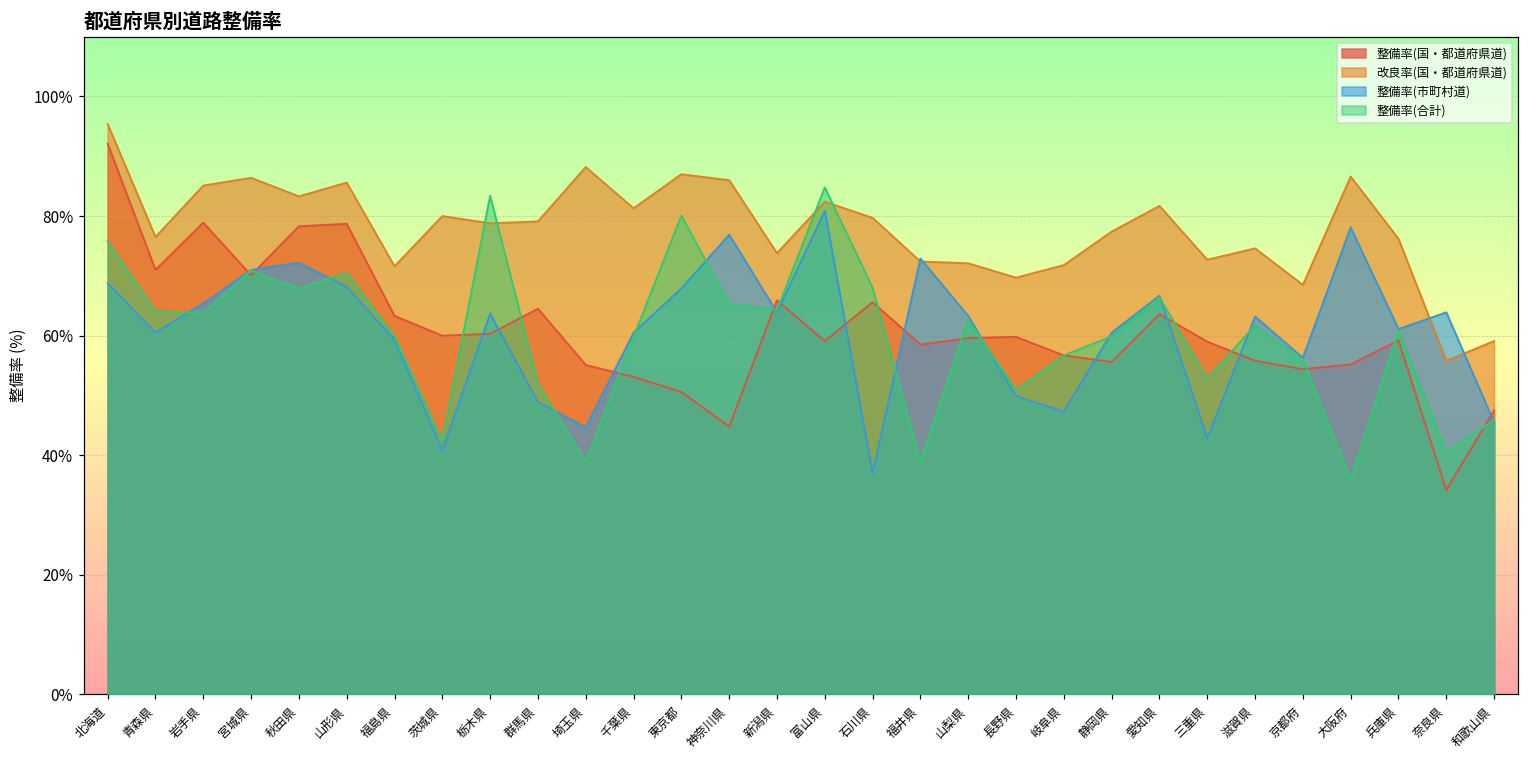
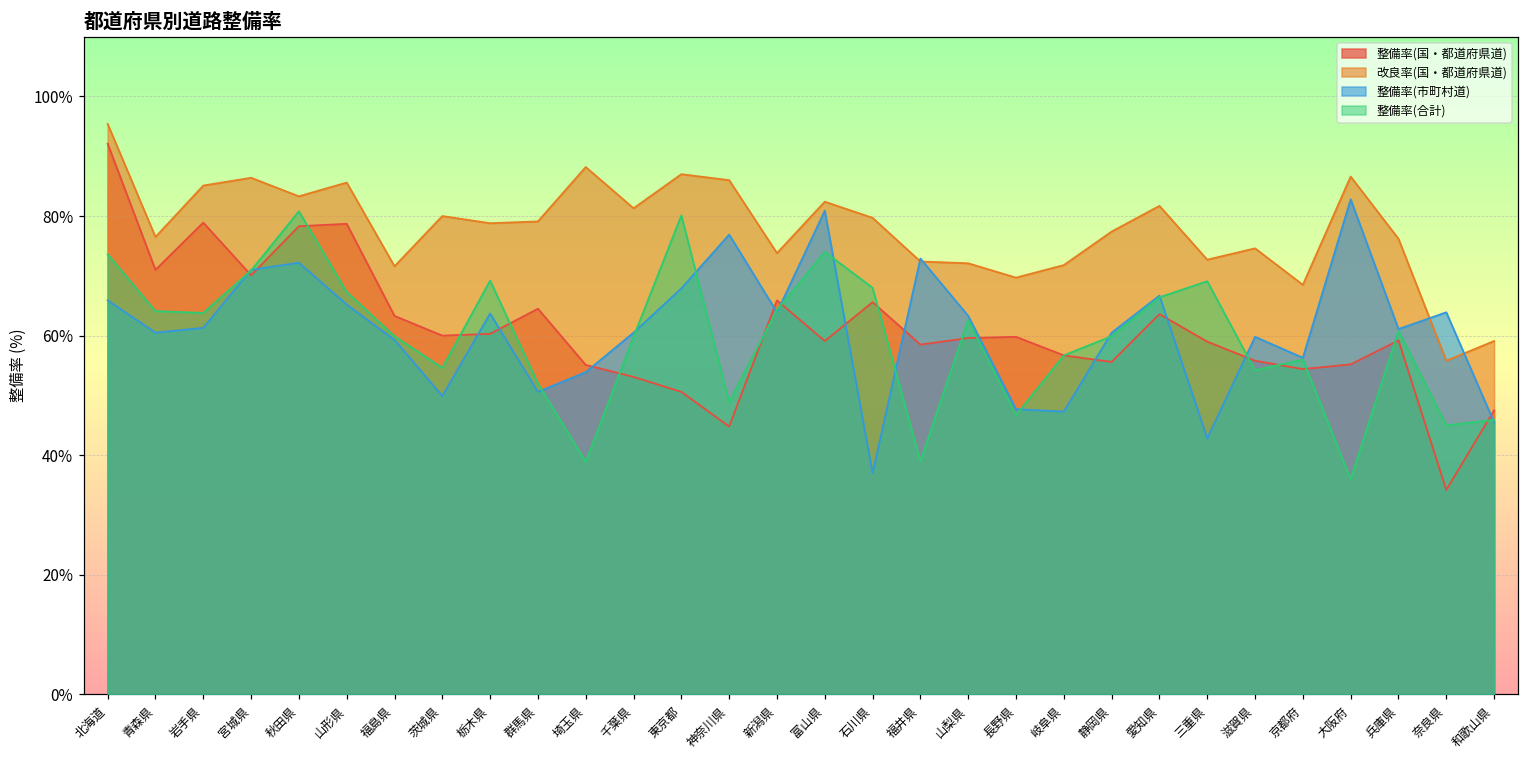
  {
    "整備率(市町村道)": {
-     "北海道": "69%",
+     "北海道": "66%",
      "青森県": "61%",
-     "岩手県": "65%",
+     "岩手県": "61%",
      "秋田県": "72%",
-     "山形県": "68%",
+     "山形県": "65%",
      "福島県": "59%",
-     "茨城県": "41%",
+     "茨城県": "50%",
      "栃木県": "64%",
-     "群馬県": "49%",
-     "埼玉県": "45%",
+     "群馬県": "51%",
+     "埼玉県": "54%",
      "千葉県": "61%",
      "東京都": "68%",
      "神奈川県": "77%",
      "富山県": "81%",
      "石川県": "37%",
      "福井県": "73%",
      "山梨県": "63%",
-     "長野県": "50%",
+     "長野県": "48%",
      "岐阜県": "47%",
      "静岡県": "61%",
      "三重県": "43%",
-     "滋賀県": "63%",
-     "大阪府": "78%",
+     "滋賀県": "60%",
+     "大阪府": "83%",
      "奈良県": "64%"
    },
    "整備率(合計)": {
-     "北海道": "76%",
+     "北海道": "74%",
      "青森県": "64%",
      "岩手県": "64%",
-     "秋田県": "68%",
-     "山形県": "71%",
+     "秋田県": "81%",
+     "山形県": "67%",
      "福島県": "60%",
-     "茨城県": "42%",
-     "栃木県": "83%",
+     "茨城県": "55%",
+     "栃木県": "69%",
      "群馬県": "52%",
      "埼玉県": "39%",
      "千葉県": "60%",
      "東京都": "80%",
-     "神奈川県": "65%",
-     "富山県": "85%",
+     "神奈川県": "49%",
+     "富山県": "74%",
      "石川県": "68%",
      "福井県": "39%",
      "山梨県": "63%",
-     "長野県": "51%",
+     "長野県": "47%",
      "静岡県": "60%",
-     "三重県": "53%",
-     "滋賀県": "62%",
+     "三重県": "69%",
+     "滋賀県": "54%",
      "大阪府": "36%",
-     "奈良県": "41%"
+     "奈良県": "45%"
    }
  }
